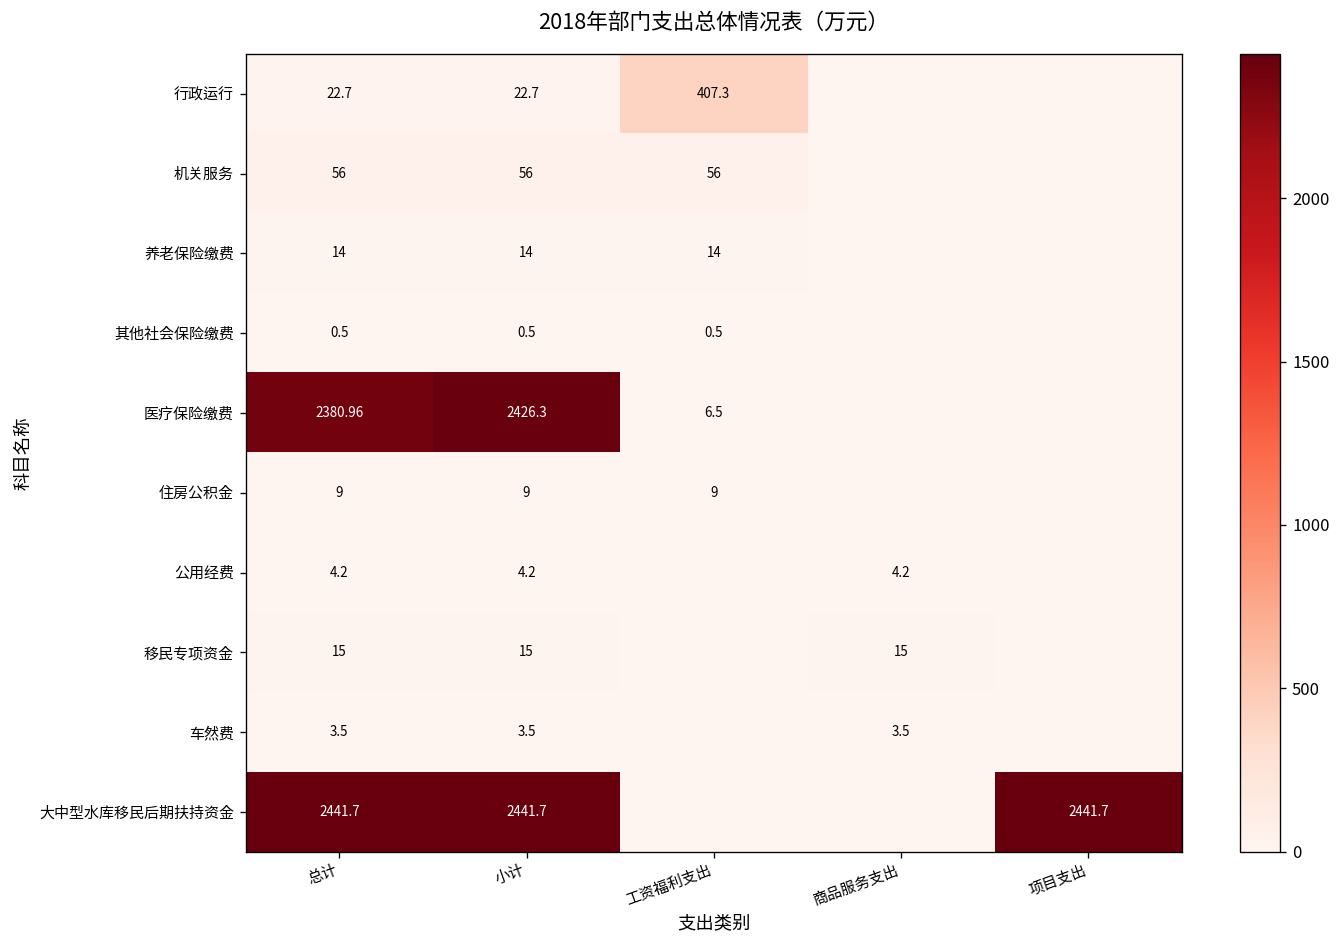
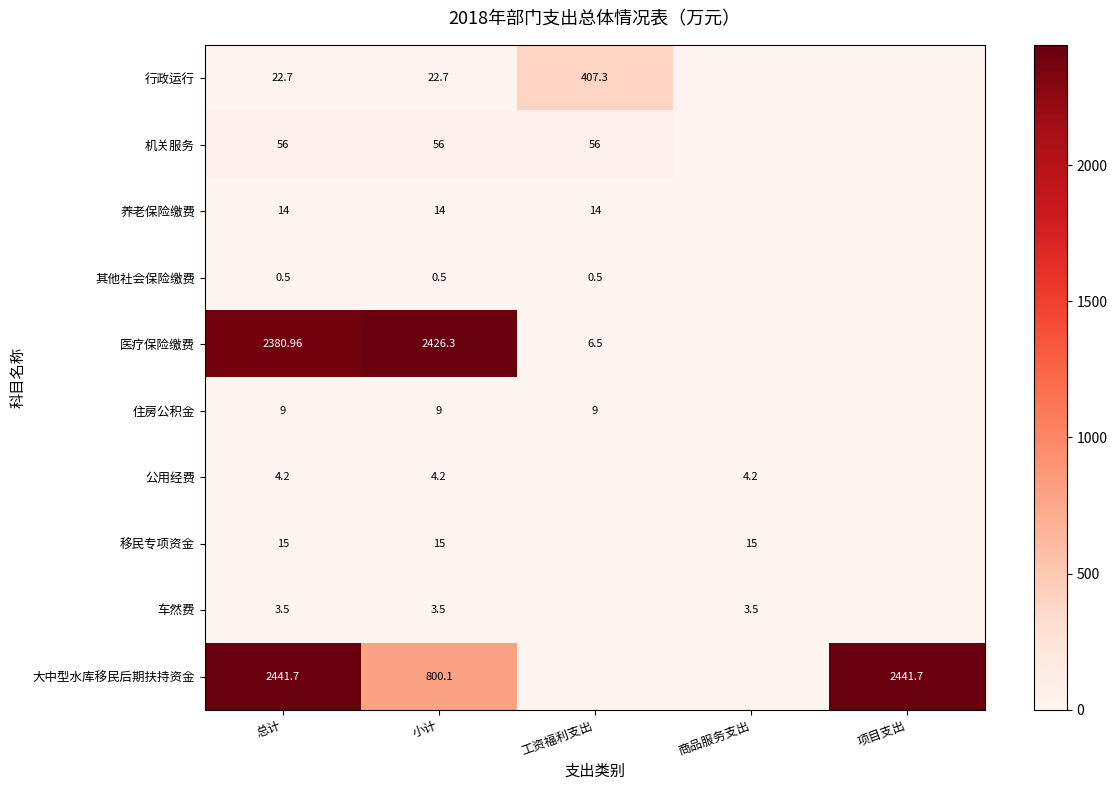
  {
    "行政运行": {
      "总计": 22.7,
      "小计": 22.7,
      "工资福利支出": 407.3
    },
    "机关服务": {
      "总计": 56,
      "小计": 56,
      "工资福利支出": 56
    },
    "养老保险缴费": {
      "总计": 14,
      "小计": 14,
      "工资福利支出": 14
    },
    "其他社会保险缴费": {
      "总计": 0.5,
      "小计": 0.5,
      "工资福利支出": 0.5
    },
    "医疗保险缴费": {
      "总计": 2380.96,
      "小计": 2426.3,
      "工资福利支出": 6.5
    },
    "住房公积金": {
      "总计": 9,
      "小计": 9,
      "工资福利支出": 9
    },
    "公用经费": {
      "总计": 4.2,
      "小计": 4.2,
      "商品服务支出": 4.2
    },
    "移民专项资金": {
      "总计": 15,
      "小计": 15,
      "商品服务支出": 15
    },
    "车然费": {
      "总计": 3.5,
      "小计": 3.5,
      "商品服务支出": 3.5
    },
    "大中型水库移民后期扶持资金": {
      "总计": 2441.7,
-     "小计": 2441.7,
+     "小计": 800.1,
      "项目支出": 2441.7
    }
  }
